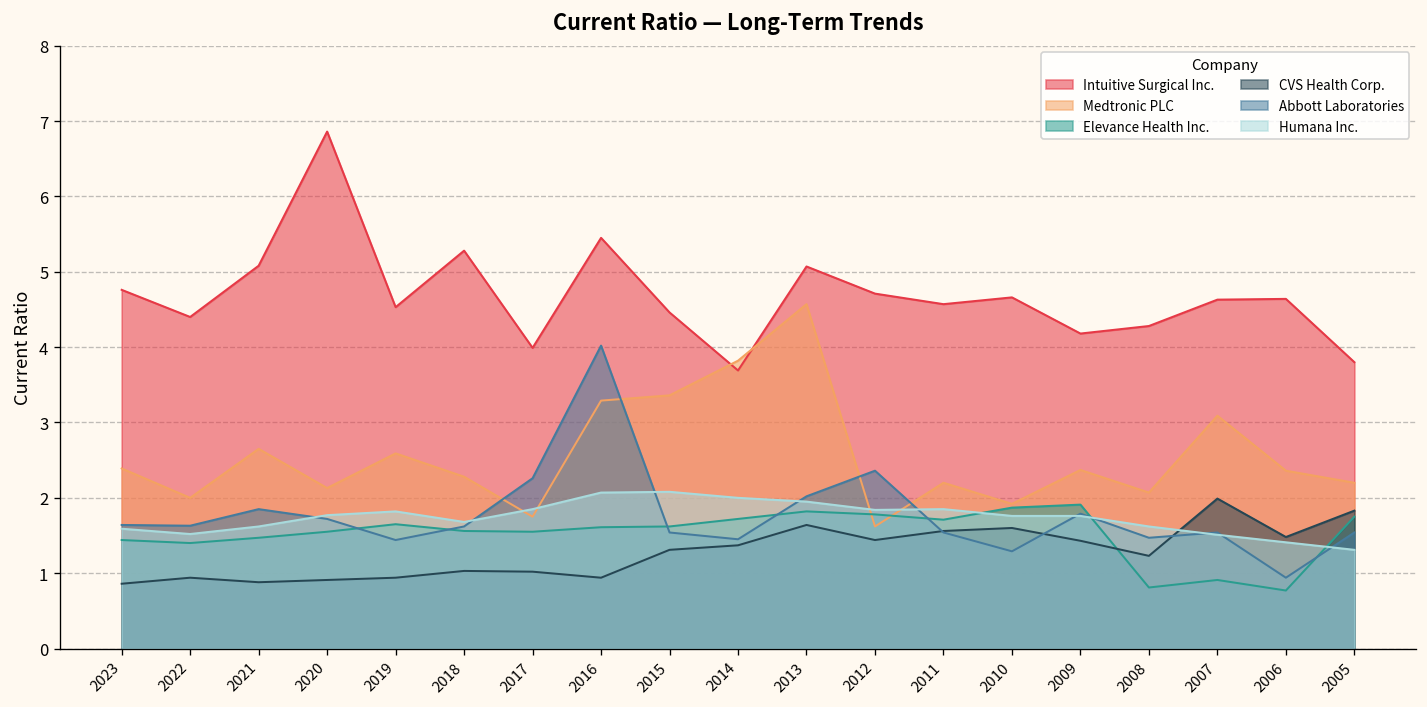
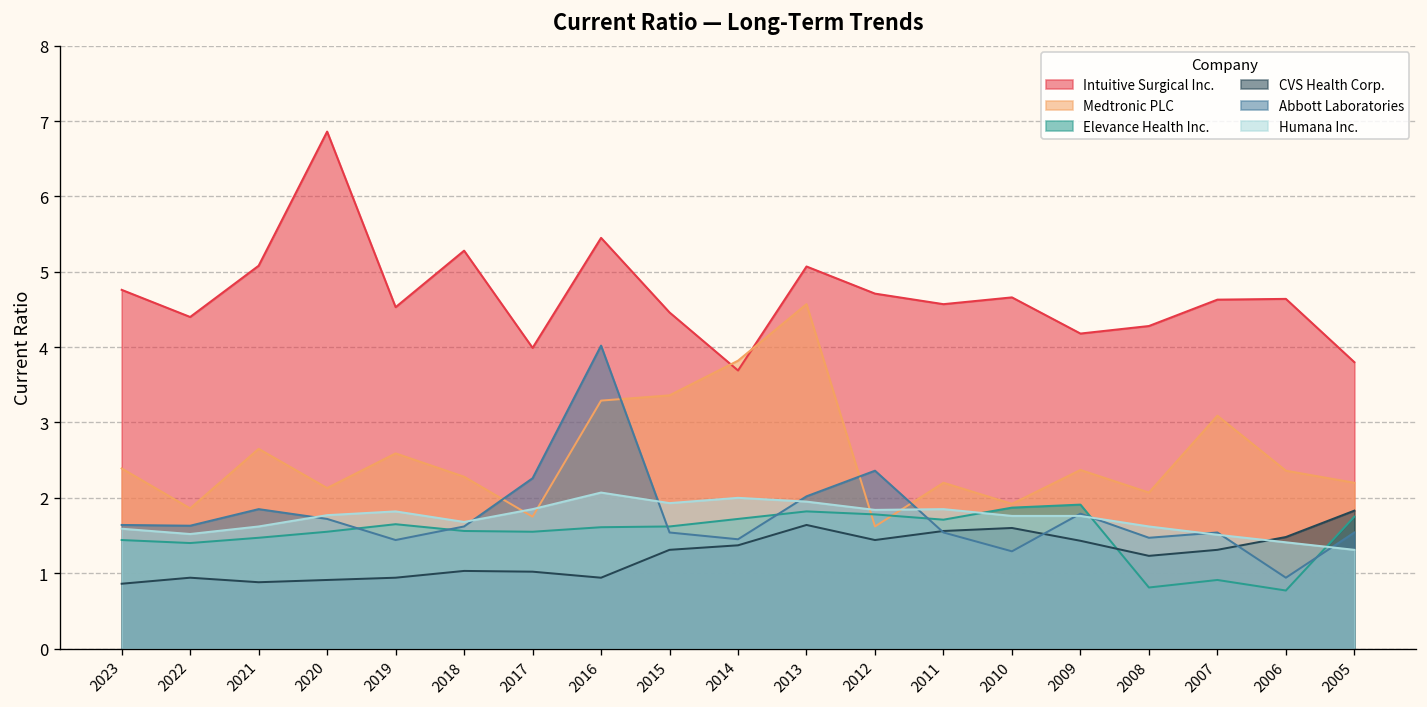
  {
    "Intuitive Surgical Inc.": {
      "2023": 4.8,
      "2022": 4.4,
      "2021": 5.1,
      "2020": 6.9,
      "2019": 4.5,
      "2018": 5.3,
      "2017": 4.0,
      "2016": 5.5,
      "2015": 4.5,
      "2014": 3.7,
      "2013": 5.1,
      "2012": 4.7,
      "2011": 4.6,
      "2010": 4.7,
      "2009": 4.2,
      "2008": 4.3,
      "2007": 4.6,
      "2006": 4.6,
      "2005": 3.8
    },
    "Medtronic PLC": {
      "2023": 2.4,
-     "2022": 2.0,
+     "2022": 1.9,
      "2021": 2.7,
      "2020": 2.1,
      "2019": 2.6,
      "2018": 2.3,
      "2017": 1.8,
      "2016": 3.3,
      "2015": 3.4,
      "2014": 3.8,
      "2013": 4.6,
      "2012": 1.6,
      "2011": 2.2,
      "2010": 1.9,
      "2009": 2.4,
      "2008": 2.1,
      "2007": 3.1,
      "2006": 2.4,
      "2005": 2.2
    },
    "CVS Health Corp.": {
      "2023": 0.9,
      "2022": 0.9,
      "2021": 0.9,
      "2020": 0.9,
      "2019": 0.9,
      "2018": 1.0,
      "2017": 1.0,
      "2016": 0.9,
      "2015": 1.3,
      "2014": 1.4,
      "2013": 1.6,
      "2012": 1.4,
      "2010": 1.6,
      "2009": 1.4,
      "2008": 1.2,
-     "2007": 2.0,
+     "2007": 1.3,
      "2006": 1.5,
      "2005": 1.8
    },
    "Humana Inc.": {
      "2023": 1.6,
      "2022": 1.5,
      "2021": 1.6,
      "2020": 1.8,
      "2019": 1.8,
      "2018": 1.7,
      "2017": 1.9,
      "2016": 2.1,
-     "2015": 2.1,
+     "2015": 1.9,
      "2014": 2.0,
      "2013": 2.0,
      "2012": 1.8,
      "2011": 1.9,
      "2010": 1.8,
      "2008": 1.6,
      "2006": 1.4,
      "2005": 1.3
    }
  }
